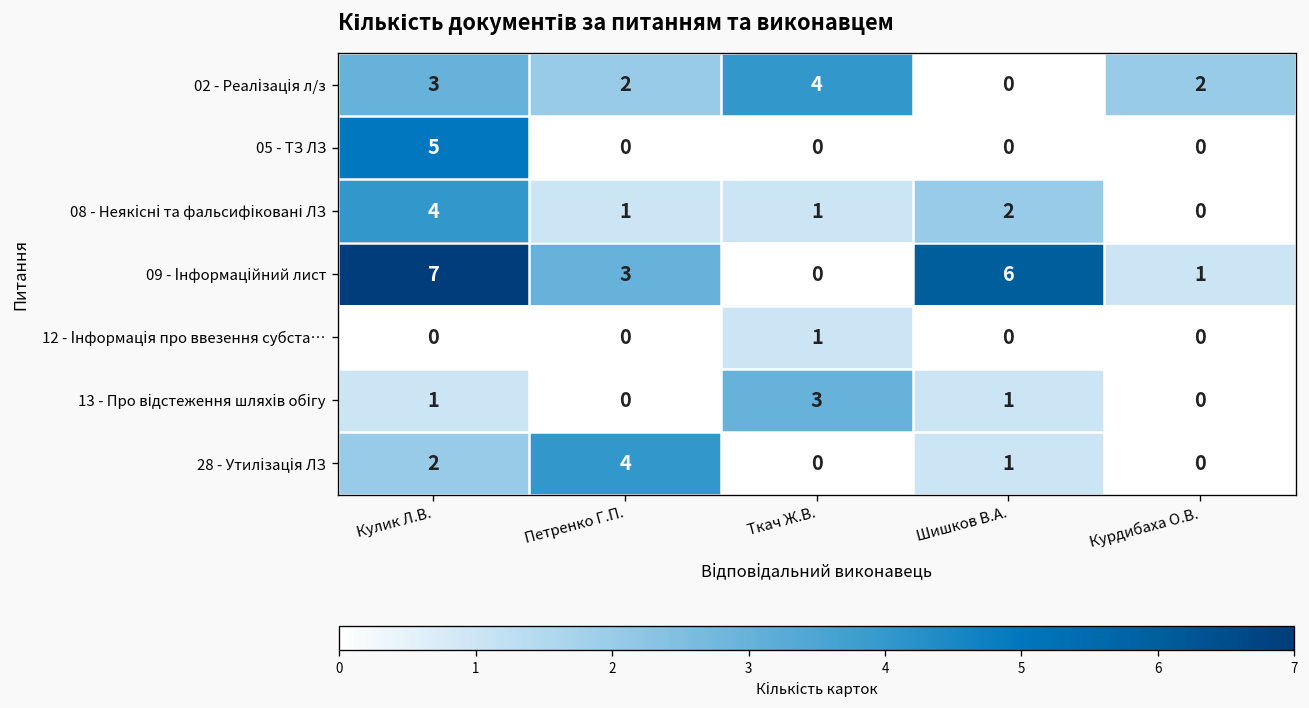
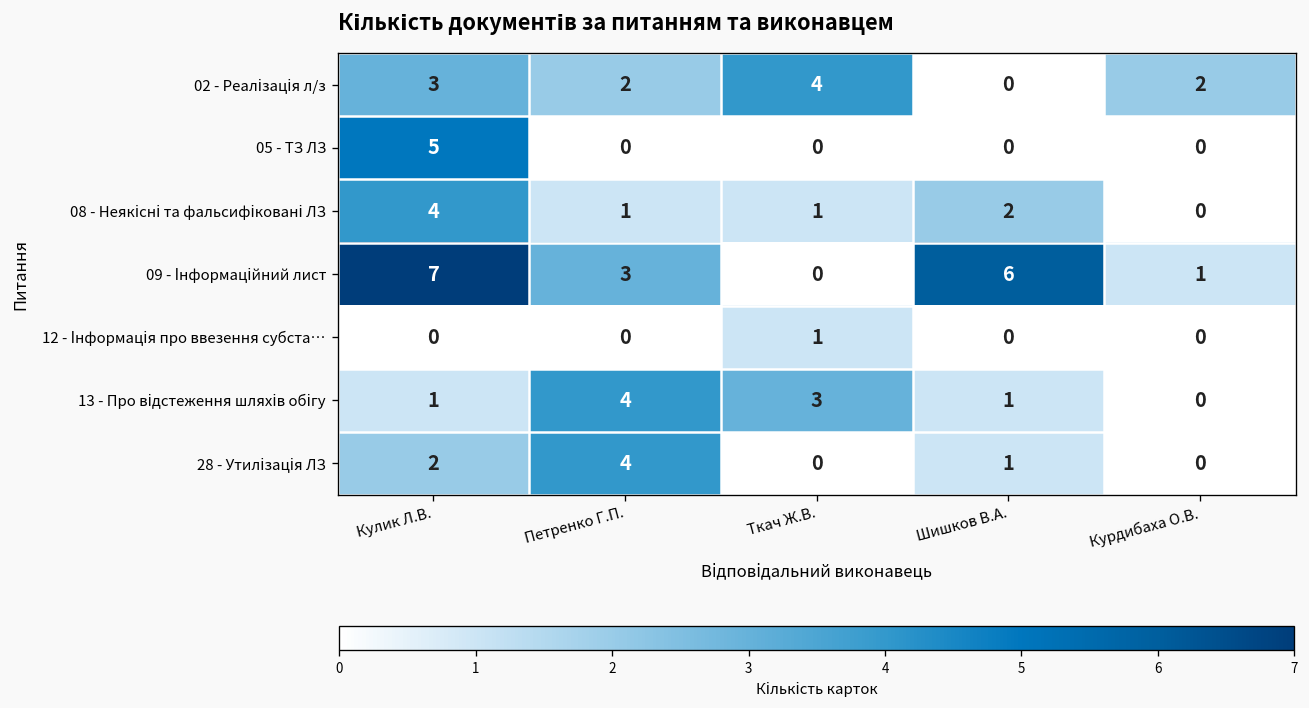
  {
    "02 - Реалізація л/з": {
      "Кулик Л.В.": 3,
      "Петренко Г.П.": 2,
      "Ткач Ж.В.": 4,
      "Шишков В.А.": 0,
      "Курдибаха О.В.": 2
    },
    "05 - ТЗ ЛЗ": {
      "Кулик Л.В.": 5,
      "Петренко Г.П.": 0,
      "Ткач Ж.В.": 0,
      "Шишков В.А.": 0,
      "Курдибаха О.В.": 0
    },
    "08 - Неякісні та фальсифіковані ЛЗ": {
      "Кулик Л.В.": 4,
      "Петренко Г.П.": 1,
      "Ткач Ж.В.": 1,
      "Шишков В.А.": 2,
      "Курдибаха О.В.": 0
    },
    "09 - Інформаційний лист": {
      "Кулик Л.В.": 7,
      "Петренко Г.П.": 3,
      "Ткач Ж.В.": 0,
      "Шишков В.А.": 6,
      "Курдибаха О.В.": 1
    },
    "12 - Інформація про ввезення субста…": {
      "Кулик Л.В.": 0,
      "Петренко Г.П.": 0,
      "Ткач Ж.В.": 1,
      "Шишков В.А.": 0,
      "Курдибаха О.В.": 0
    },
    "13 - Про відстеження шляхів обігу": {
      "Кулик Л.В.": 1,
-     "Петренко Г.П.": 0,
+     "Петренко Г.П.": 4,
      "Ткач Ж.В.": 3,
      "Шишков В.А.": 1,
      "Курдибаха О.В.": 0
    },
    "28 - Утилізація ЛЗ": {
      "Кулик Л.В.": 2,
      "Петренко Г.П.": 4,
      "Ткач Ж.В.": 0,
      "Шишков В.А.": 1,
      "Курдибаха О.В.": 0
    }
  }
